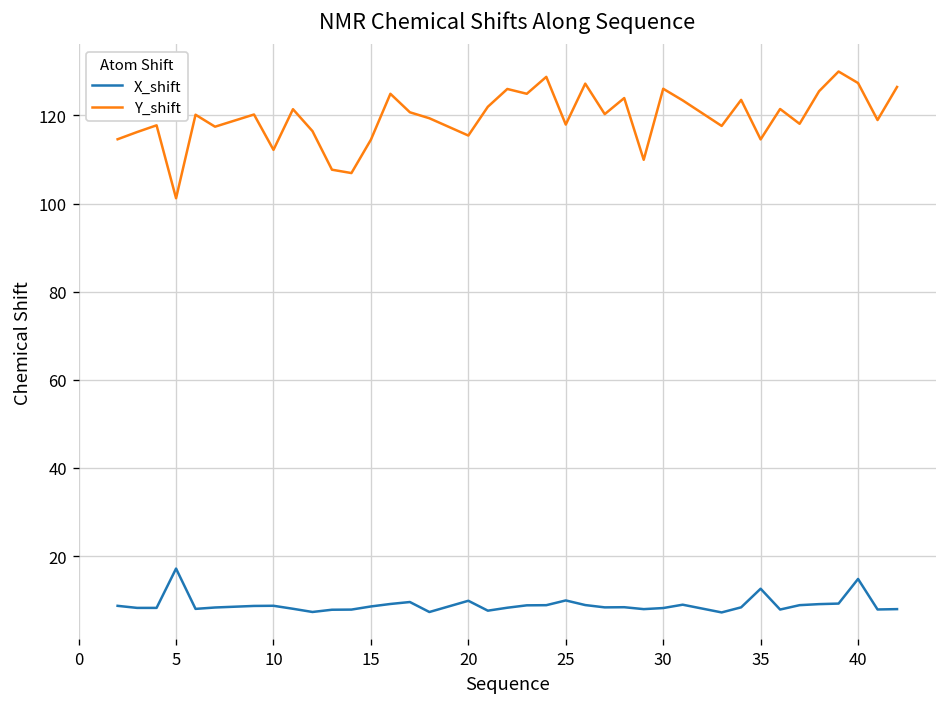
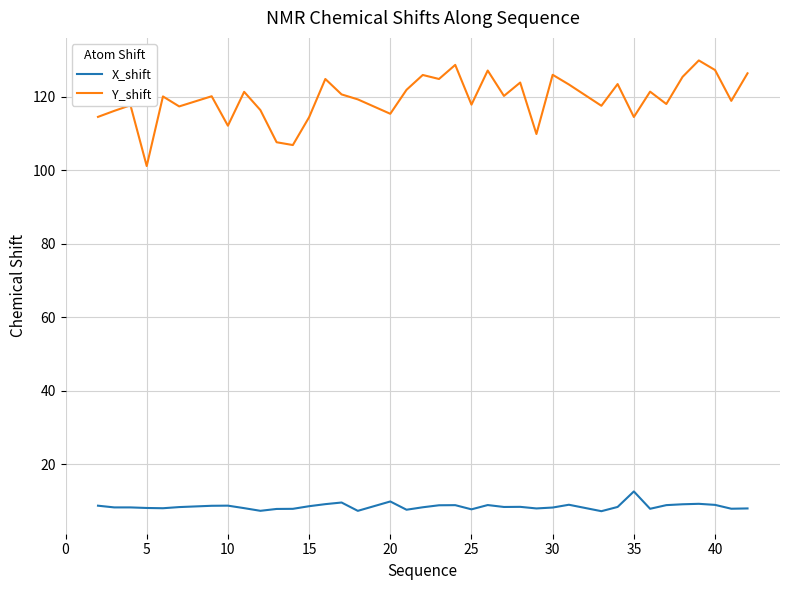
  {
    "X_shift": {
-     "5": 17,
+     "5": 8,
      "10": 9,
      "15": 9,
      "20": 10,
-     "25": 10,
+     "25": 8,
      "30": 8,
      "35": 13,
-     "40": 15
+     "40": 9
    },
    "Y_shift": {
      "5": 101,
      "10": 112,
      "15": 114,
      "20": 115,
      "25": 118,
      "30": 126,
      "35": 115,
      "40": 127
    }
  }
